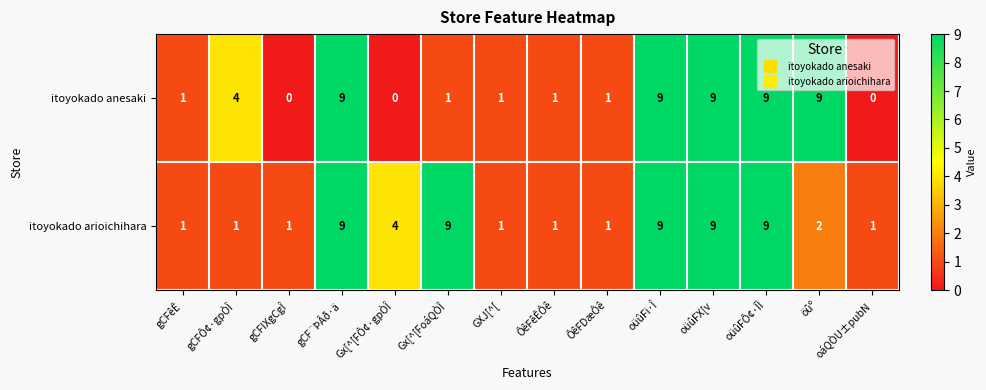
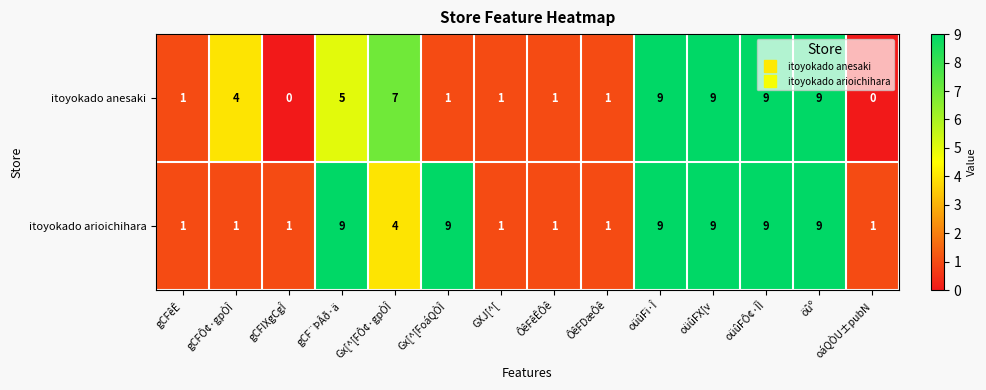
  {
    "itoyokado anesaki": {
      "gCFêÊ": 1,
      "gCFÔ¢·gpÒÎ": 4,
      "gCFIXgCgÎ": 0,
-     "gCF¨ÞÂð·ä": 9,
-     "Gx[^[FÔ¢·gpÒÎ": 0,
+     "gCF¨ÞÂð·ä": 5,
+     "Gx[^[FÔ¢·gpÒÎ": 7,
      "Gx[^[FoáQÒÎ": 1,
      "GXJ[^[": 1,
      "ÔêFêÊÔê": 1,
      "ÔêFDæÔê": 1,
      "oüûFi·Î": 9,
      "oüûFX[v": 9,
      "oüûFÔ¢·ÎÌ": 9,
      "öûº": 9,
      "oáQÒU±pubN": 0
    },
    "itoyokado arioichihara": {
      "gCFêÊ": 1,
      "gCFÔ¢·gpÒÎ": 1,
      "gCFIXgCgÎ": 1,
      "gCF¨ÞÂð·ä": 9,
      "Gx[^[FÔ¢·gpÒÎ": 4,
      "Gx[^[FoáQÒÎ": 9,
      "GXJ[^[": 1,
      "ÔêFêÊÔê": 1,
      "ÔêFDæÔê": 1,
      "oüûFi·Î": 9,
      "oüûFX[v": 9,
      "oüûFÔ¢·ÎÌ": 9,
-     "öûº": 2,
+     "öûº": 9,
      "oáQÒU±pubN": 1
    }
  }
